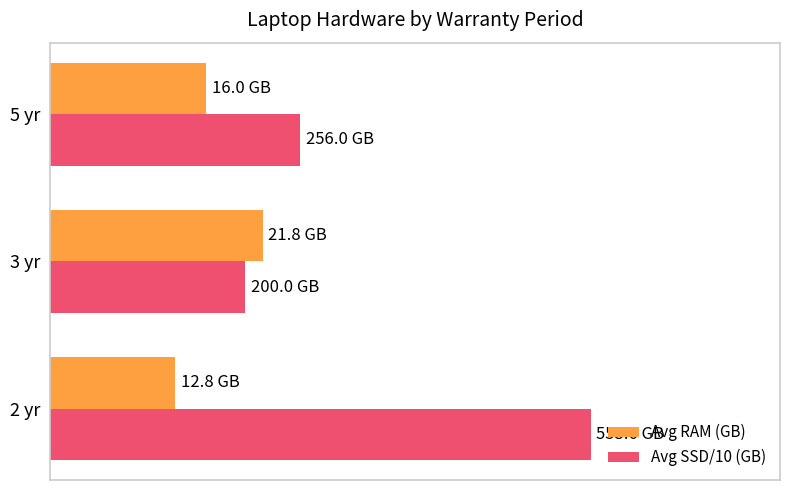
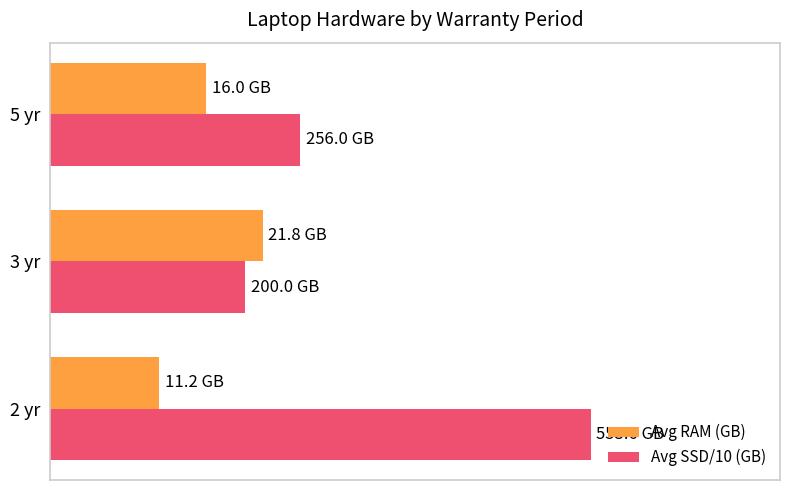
  {
    "Avg RAM (GB)": {
      "5 yr": 16.0,
      "3 yr": 21.8,
-     "2 yr": 12.8
+     "2 yr": 11.2
    }
  }
